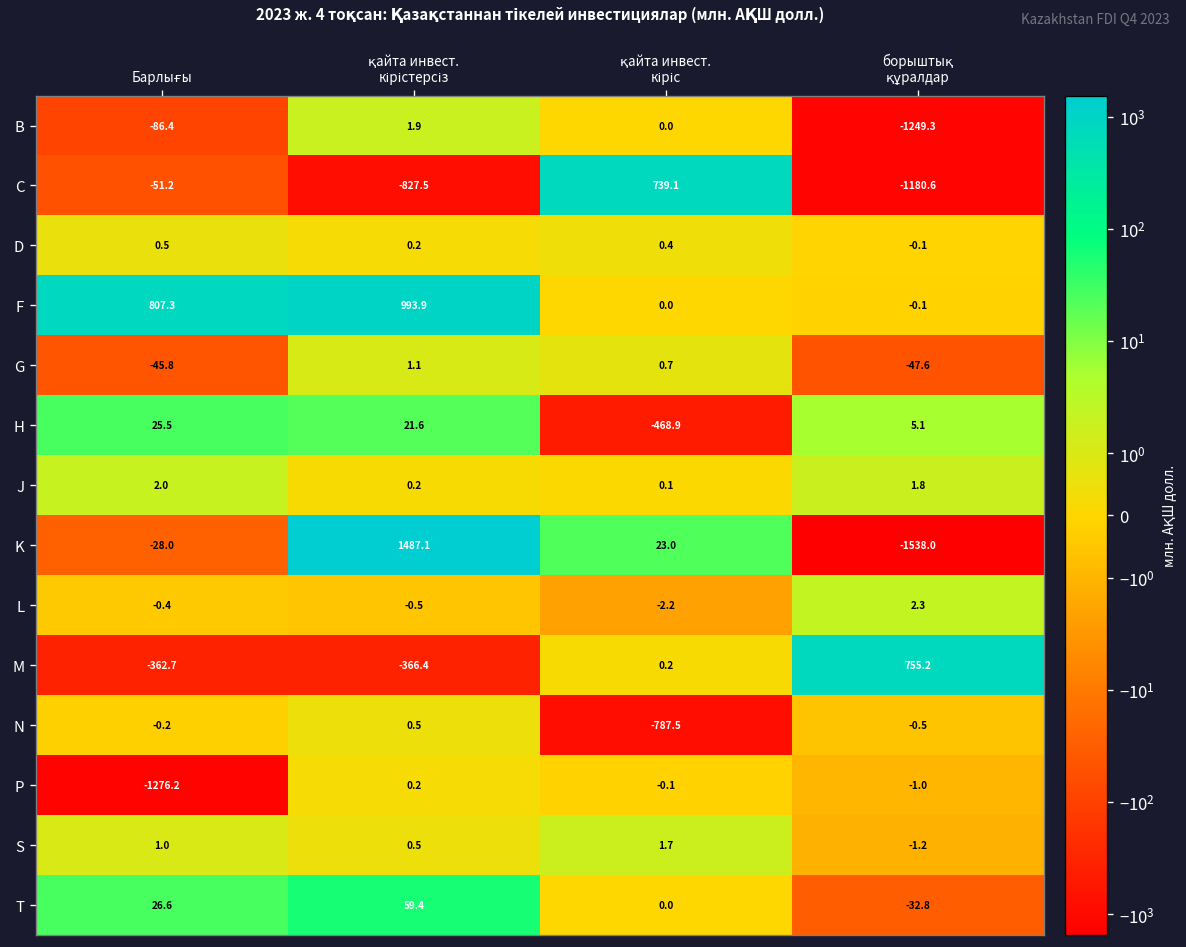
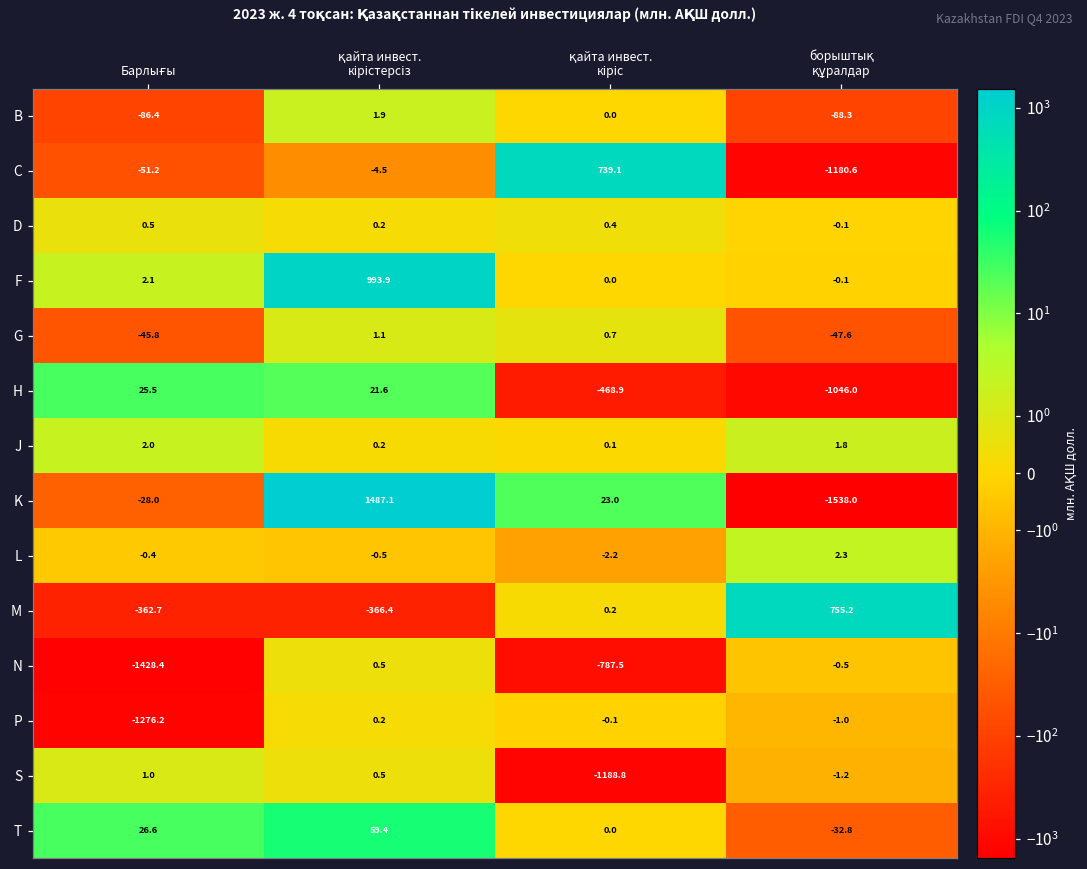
  {
    "B": {
      "Барлығы": -86.4,
      "қайта инвест. кірістерсіз": 1.9,
      "қайта инвест. кіріс": 0.0,
-     "борыштық құралдар": -1249.3
+     "борыштық құралдар": -88.3
    },
    "C": {
      "Барлығы": -51.2,
-     "қайта инвест. кірістерсіз": -827.5,
+     "қайта инвест. кірістерсіз": -4.5,
      "қайта инвест. кіріс": 739.1,
      "борыштық құралдар": -1180.6
    },
    "D": {
      "Барлығы": 0.5,
      "қайта инвест. кірістерсіз": 0.2,
      "қайта инвест. кіріс": 0.4,
      "борыштық құралдар": -0.1
    },
    "F": {
-     "Барлығы": 807.3,
+     "Барлығы": 2.1,
      "қайта инвест. кірістерсіз": 993.9,
      "қайта инвест. кіріс": 0.0,
      "борыштық құралдар": -0.1
    },
    "G": {
      "Барлығы": -45.8,
      "қайта инвест. кірістерсіз": 1.1,
      "қайта инвест. кіріс": 0.7,
      "борыштық құралдар": -47.6
    },
    "H": {
      "Барлығы": 25.5,
      "қайта инвест. кірістерсіз": 21.6,
      "қайта инвест. кіріс": -468.9,
-     "борыштық құралдар": 5.1
+     "борыштық құралдар": -1046.0
    },
    "J": {
      "Барлығы": 2.0,
      "қайта инвест. кірістерсіз": 0.2,
      "қайта инвест. кіріс": 0.1,
      "борыштық құралдар": 1.8
    },
    "K": {
      "Барлығы": -28.0,
      "қайта инвест. кірістерсіз": 1487.1,
      "қайта инвест. кіріс": 23.0,
      "борыштық құралдар": -1538.0
    },
    "L": {
      "Барлығы": -0.4,
      "қайта инвест. кірістерсіз": -0.5,
      "қайта инвест. кіріс": -2.2,
      "борыштық құралдар": 2.3
    },
    "M": {
      "Барлығы": -362.7,
      "қайта инвест. кірістерсіз": -366.4,
      "қайта инвест. кіріс": 0.2,
      "борыштық құралдар": 755.2
    },
    "N": {
-     "Барлығы": -0.2,
+     "Барлығы": -1428.4,
      "қайта инвест. кірістерсіз": 0.5,
      "қайта инвест. кіріс": -787.5,
      "борыштық құралдар": -0.5
    },
    "P": {
      "Барлығы": -1276.2,
      "қайта инвест. кірістерсіз": 0.2,
      "қайта инвест. кіріс": -0.1,
      "борыштық құралдар": -1.0
    },
    "S": {
      "Барлығы": 1.0,
      "қайта инвест. кірістерсіз": 0.5,
-     "қайта инвест. кіріс": 1.7,
+     "қайта инвест. кіріс": -1188.8,
      "борыштық құралдар": -1.2
    },
    "T": {
      "Барлығы": 26.6,
      "қайта инвест. кірістерсіз": 59.4,
      "қайта инвест. кіріс": 0.0,
      "борыштық құралдар": -32.8
    }
  }
